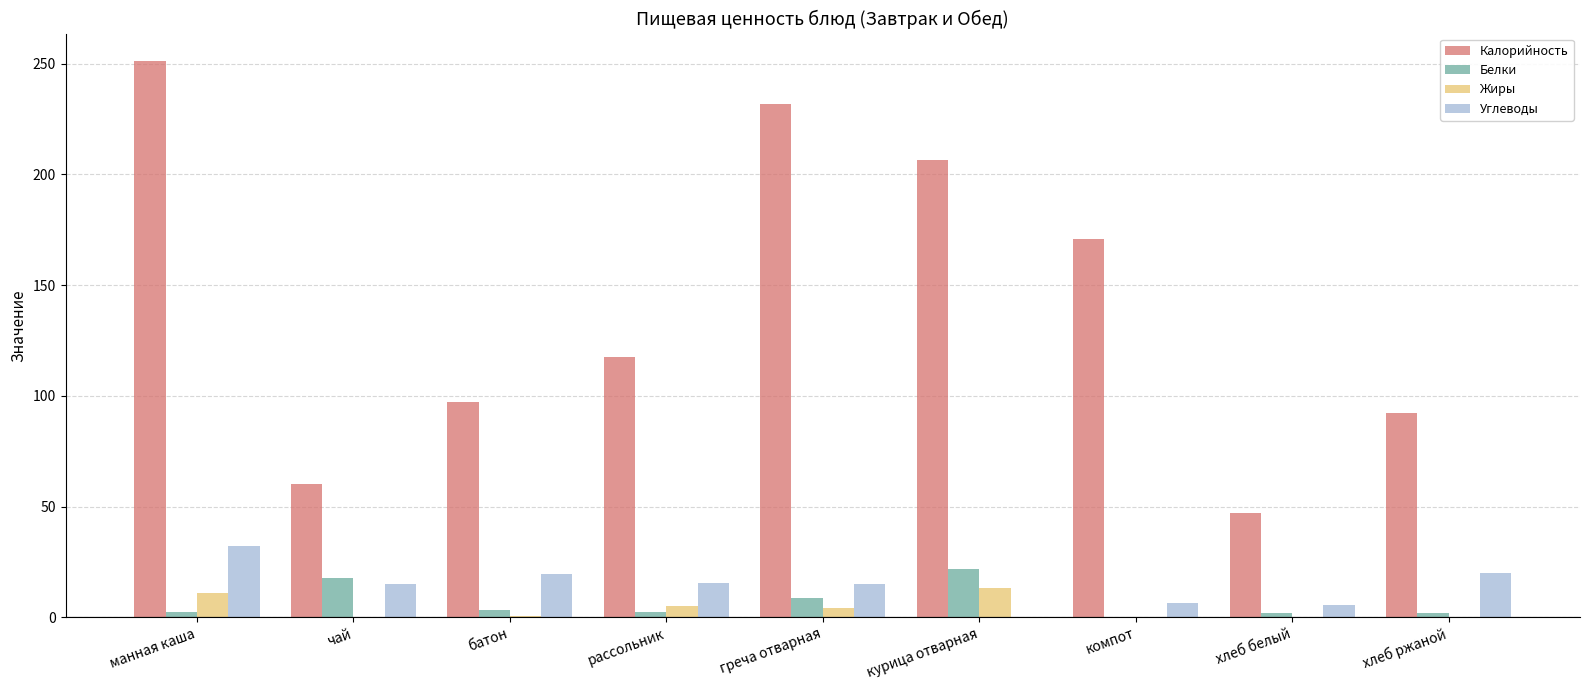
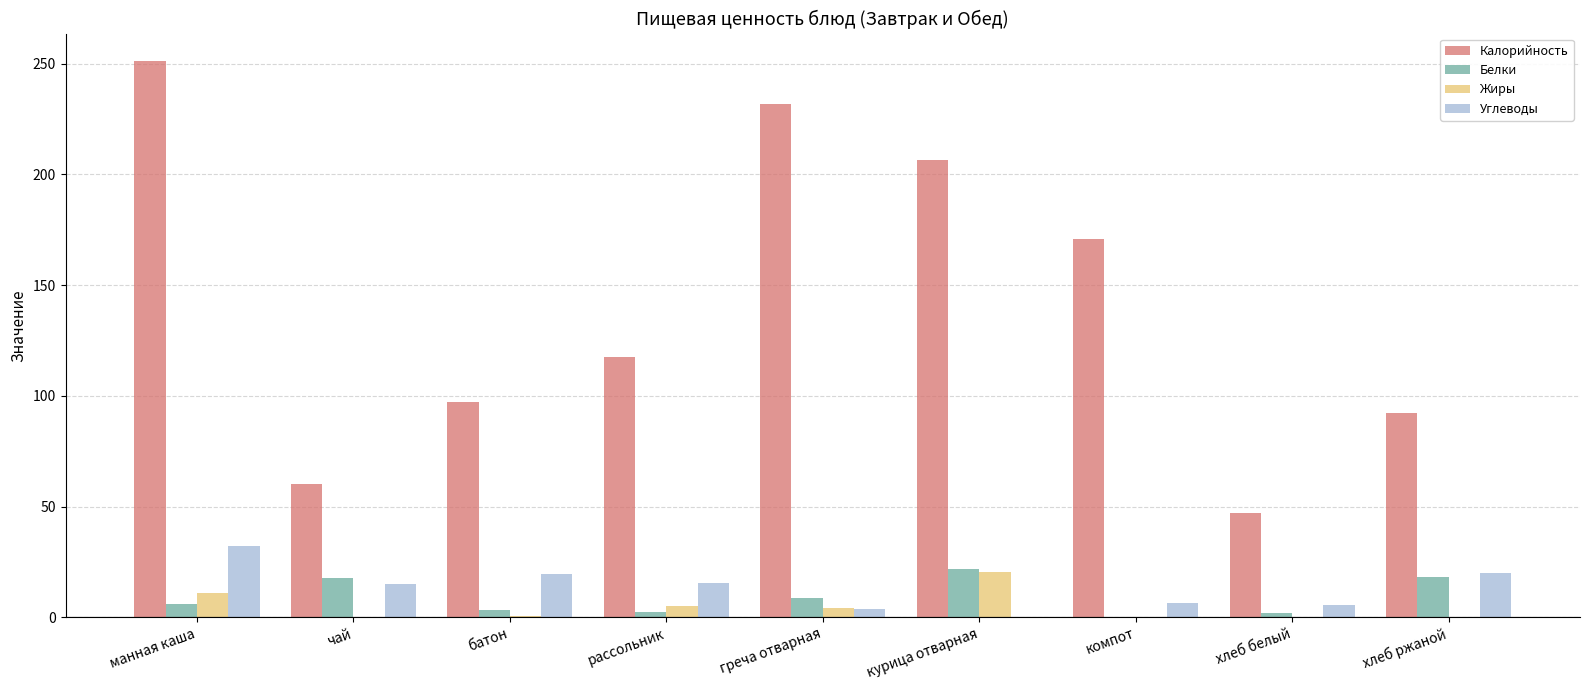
  {
    "Калорийность": {
      "манная каша": 251,
      "чай": 60,
      "батон": 97,
      "рассольник": 118,
      "греча отварная": 232,
      "курица отварная": 207,
      "компот": 171,
      "хлеб белый": 47,
      "хлеб ржаной": 92
    },
    "Белки": {
-     "манная каша": 2,
+     "манная каша": 6,
      "чай": 18,
      "батон": 3,
      "рассольник": 2,
      "греча отварная": 9,
      "курица отварная": 22,
      "компот": 0,
      "хлеб белый": 2,
-     "хлеб ржаной": 2
+     "хлеб ржаной": 18
    },
    "Жиры": {
      "манная каша": 11,
      "рассольник": 5,
      "греча отварная": 4,
-     "курица отварная": 13,
+     "курица отварная": 20,
      "хлеб белый": 0,
      "хлеб ржаной": 0
    },
    "Углеводы": {
      "манная каша": 32,
      "чай": 15,
      "батон": 19,
      "рассольник": 16,
-     "греча отварная": 15,
+     "греча отварная": 4,
      "курица отварная": 0,
      "компот": 6,
      "хлеб белый": 6,
      "хлеб ржаной": 20
    }
  }
